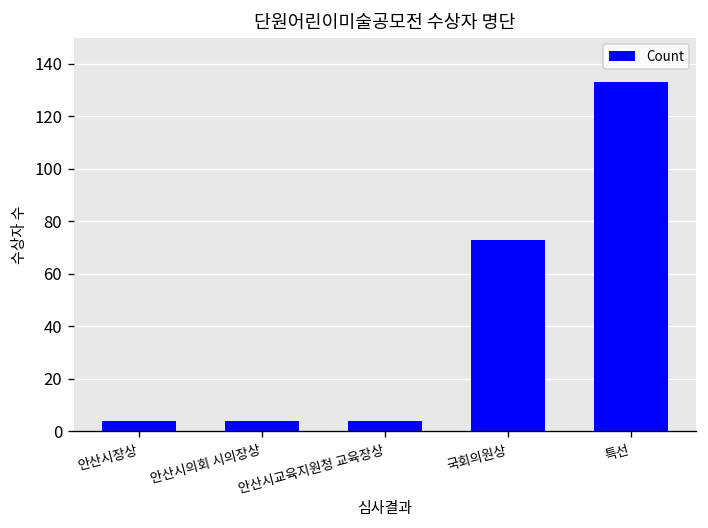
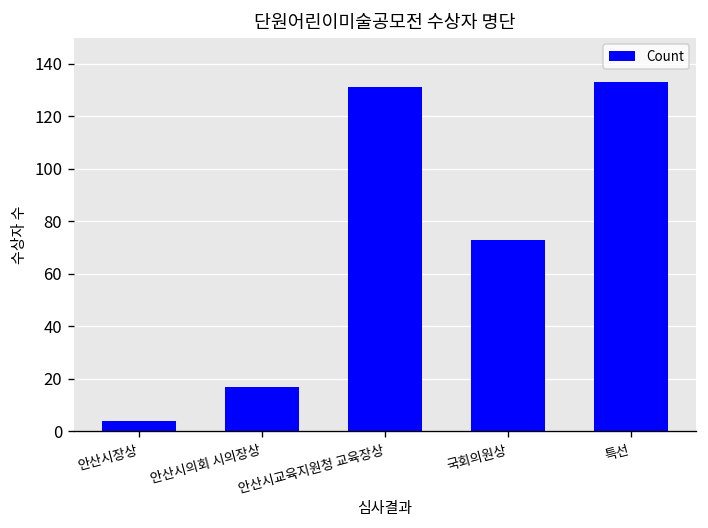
  {
    "안산시장상": 4,
-   "안산시의회 시의장상": 4,
-   "안산시교육지원청 교육장상": 4,
+   "안산시의회 시의장상": 17,
+   "안산시교육지원청 교육장상": 131,
    "국회의원상": 73,
    "특선": 133
  }
